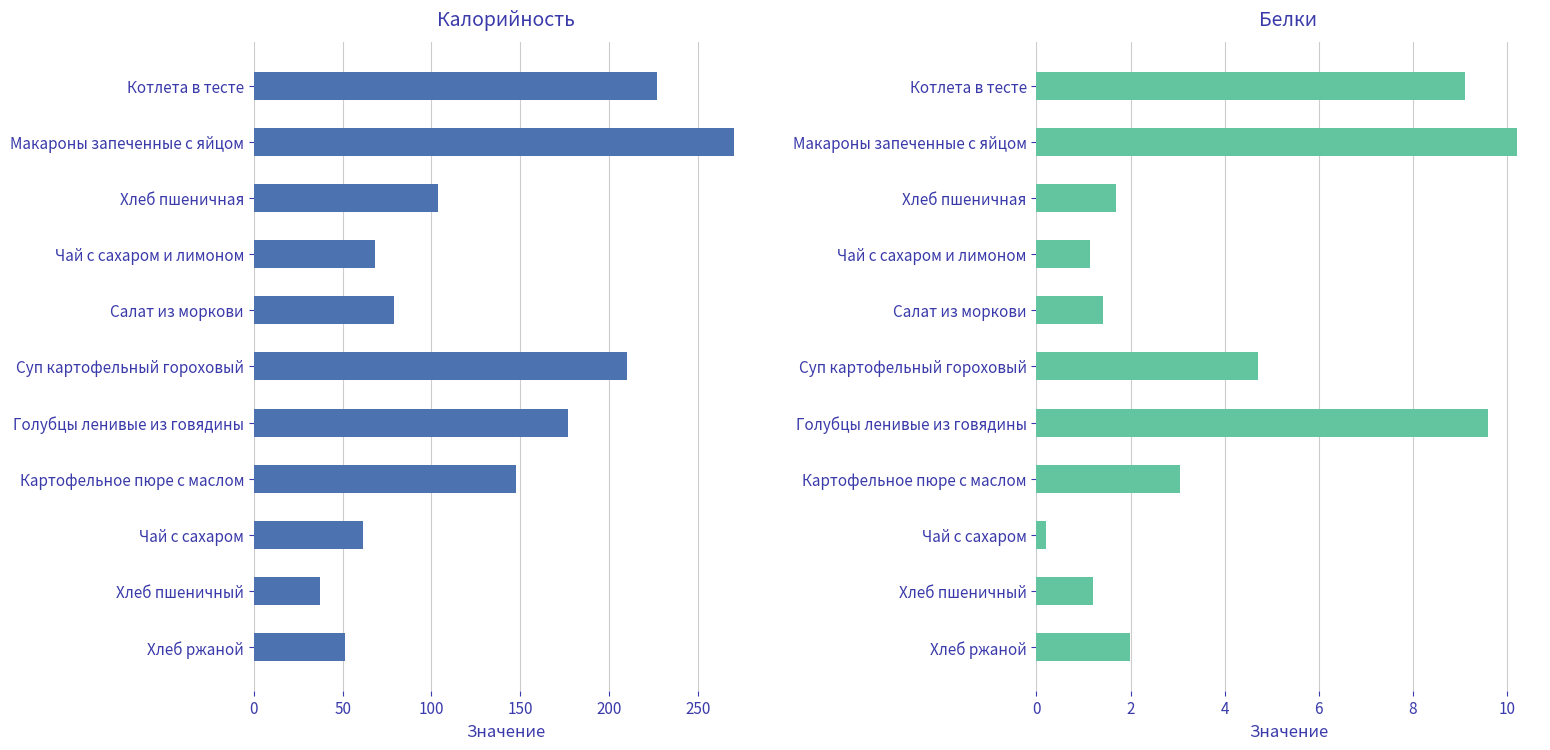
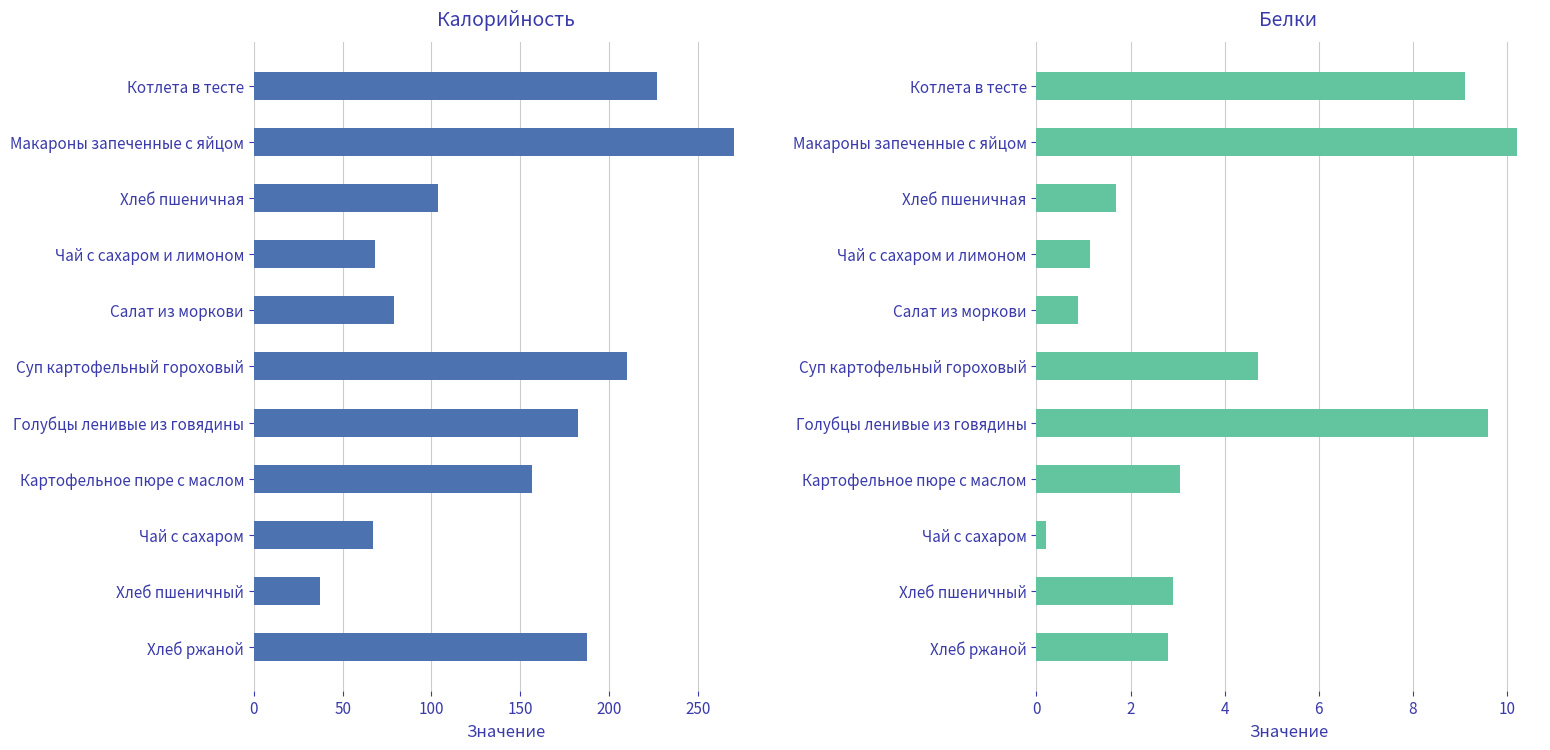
  {
    "Калорийность": {
      "Котлета в тесте": 227,
      "Макароны запеченные с яйцом": 270,
      "Хлеб пшеничная": 104,
      "Чай с сахаром и лимоном": 68,
      "Салат из моркови": 79,
      "Суп картофельный гороховый": 210,
-     "Голубцы ленивые из говядины": 177,
-     "Картофельное пюре с маслом": 147,
-     "Чай с сахаром": 61,
+     "Голубцы ленивые из говядины": 182,
+     "Картофельное пюре с маслом": 157,
+     "Чай с сахаром": 67,
      "Хлеб пшеничный": 37,
-     "Хлеб ржаной": 51
+     "Хлеб ржаной": 188
    },
    "Белки": {
      "Котлета в тесте": 9.1,
      "Макароны запеченные с яйцом": 10.2,
      "Хлеб пшеничная": 1.7,
      "Чай с сахаром и лимоном": 1.1,
-     "Салат из моркови": 1.4,
+     "Салат из моркови": 0.9,
      "Суп картофельный гороховый": 4.7,
      "Голубцы ленивые из говядины": 9.6,
      "Картофельное пюре с маслом": 3.1,
      "Чай с сахаром": 0.2,
-     "Хлеб пшеничный": 1.2,
-     "Хлеб ржаной": 2.0
+     "Хлеб пшеничный": 2.9,
+     "Хлеб ржаной": 2.8
    }
  }
